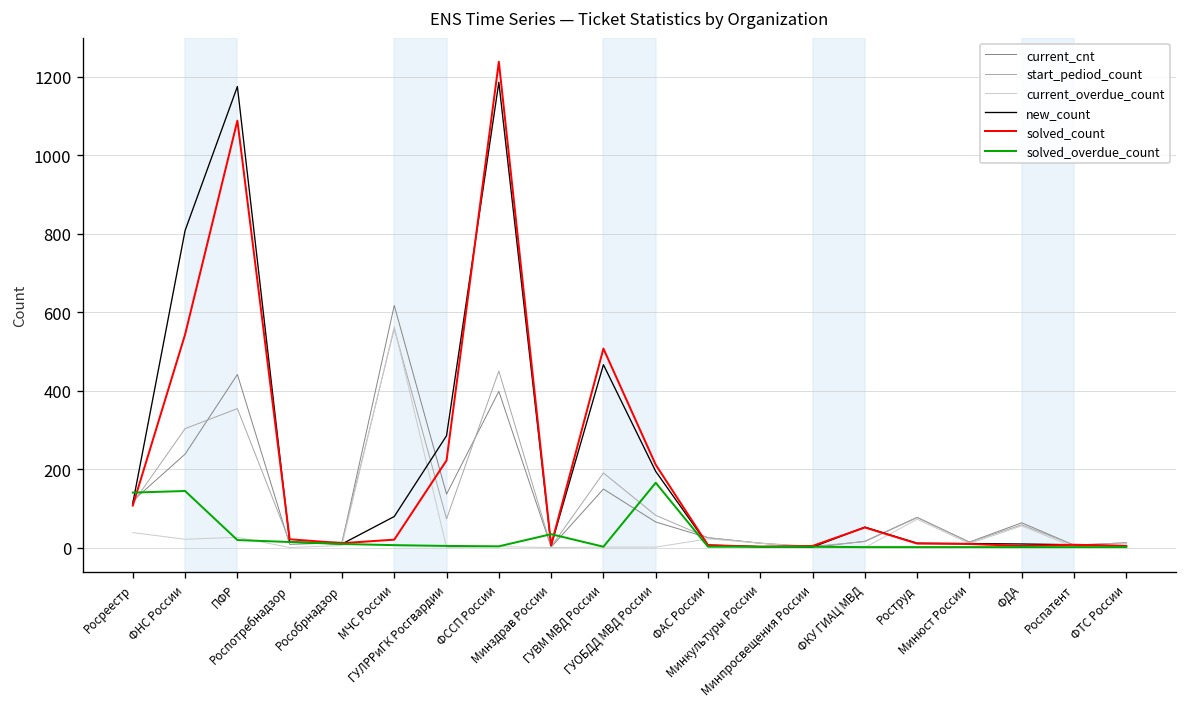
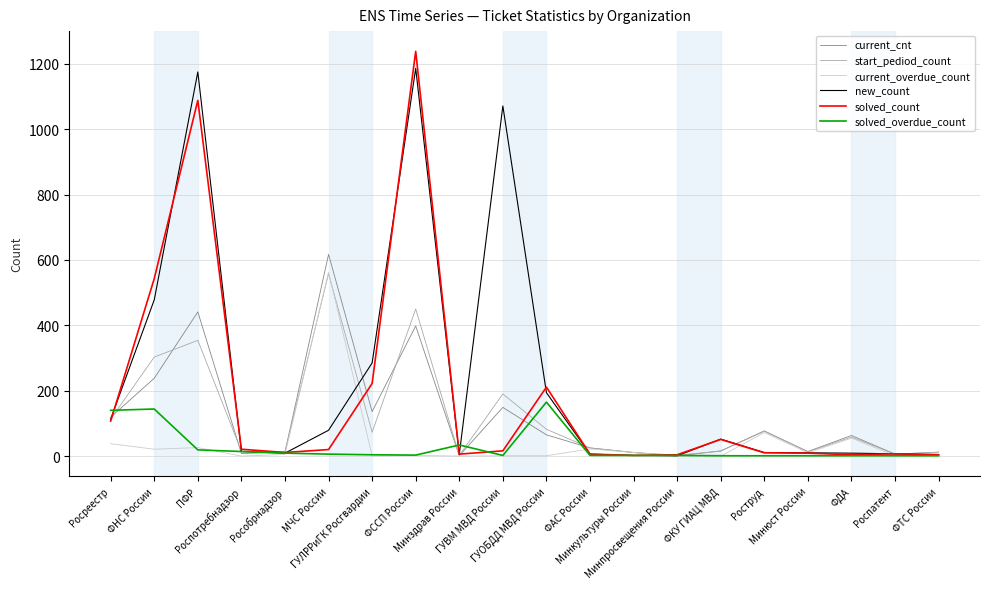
  {
    "new_count": {
-     "ФНС России": 810,
+     "ФНС России": 480,
      "ПФР": 1180,
      "МЧС России": 80,
      "ГУЛРРиГК Росгвардии": 290,
      "ФССП России": 1190,
-     "ГУВМ МВД России": 470,
+     "ГУВМ МВД России": 1070,
      "ГУОБДД МВД России": 190
    },
    "solved_count": {
      "ФНС России": 540,
      "ПФР": 1090,
      "МЧС России": 20,
      "ГУЛРРиГК Росгвардии": 220,
      "ФССП России": 1240,
-     "ГУВМ МВД России": 510,
+     "ГУВМ МВД России": 20,
      "ГУОБДД МВД России": 210
    },
    "solved_overdue_count": {
      "Росреестр": 140,
      "ФНС России": 140,
      "МЧС России": 10,
      "Минздрав России": 30,
      "ГУОБДД МВД России": 170,
      "Роструд": 0,
      "Минюст России": 0
    }
  }
